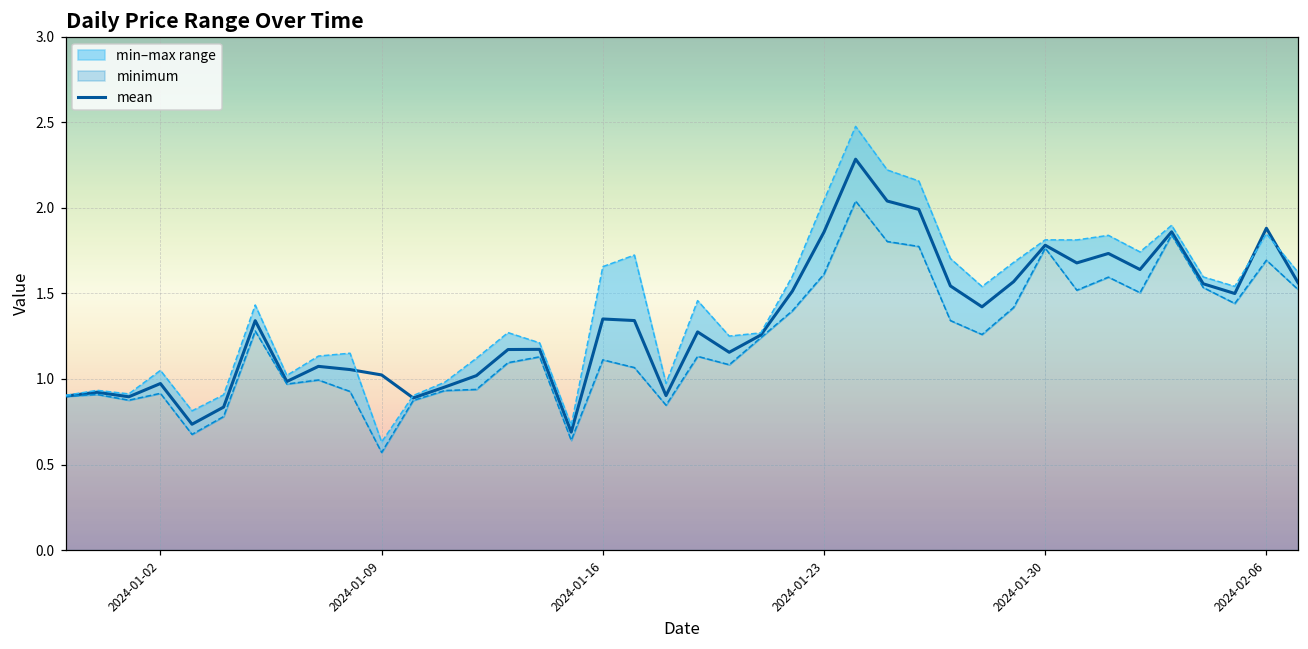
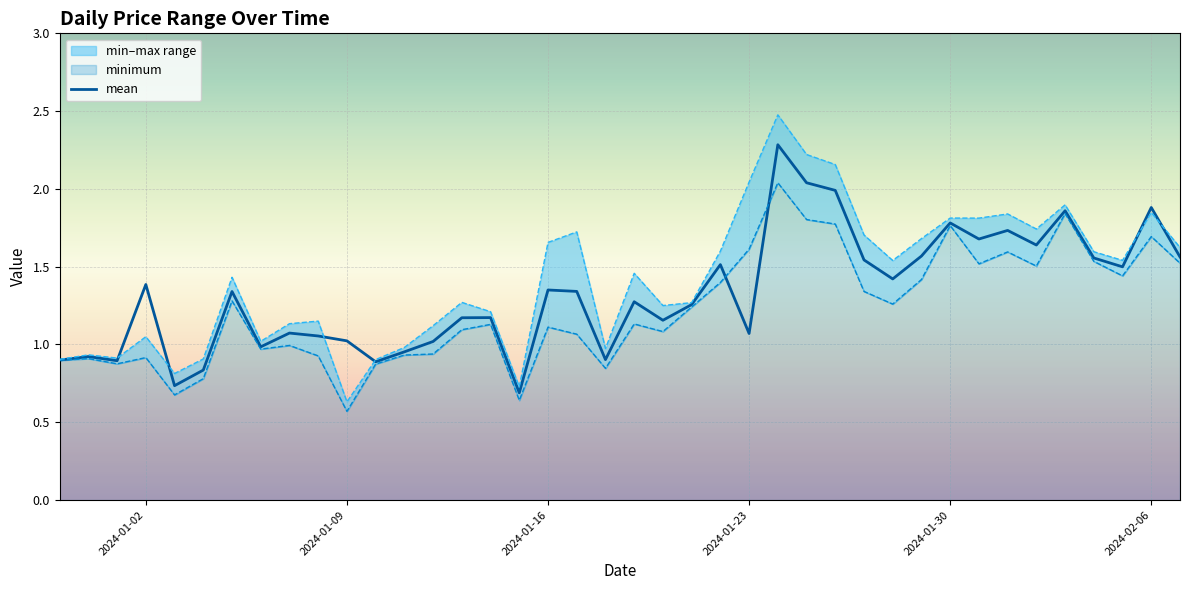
  {
    "mean": {
-     "2024-01-02": 0.97,
+     "2024-01-02": 1.39,
      "2024-01-09": 1.02,
      "2024-01-16": 1.35,
-     "2024-01-23": 1.86,
+     "2024-01-23": 1.07,
      "2024-01-30": 1.78,
      "2024-02-06": 1.88
    }
  }
